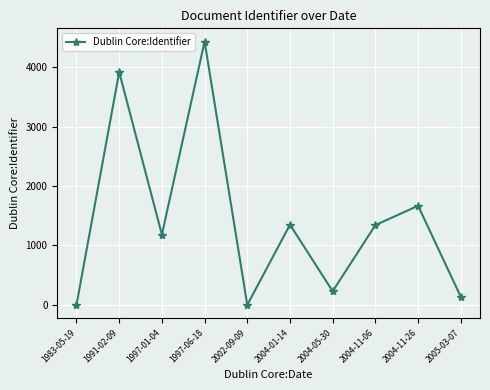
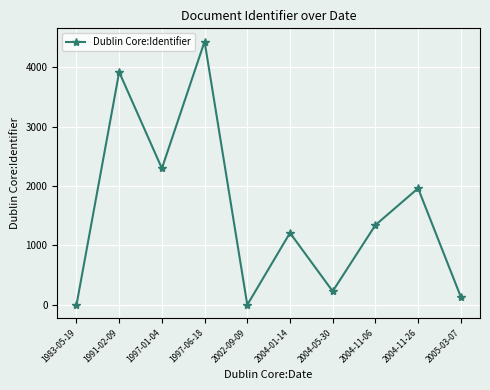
  {
    "1983-05-19": 0,
    "1991-02-09": 3900,
-   "1997-01-04": 1200,
+   "1997-01-04": 2300,
    "1997-06-18": 4400,
    "2002-09-09": 0,
-   "2004-01-14": 1300,
+   "2004-01-14": 1200,
    "2004-05-30": 200,
    "2004-11-06": 1300,
-   "2004-11-26": 1700,
+   "2004-11-26": 2000,
    "2005-03-07": 100
  }
